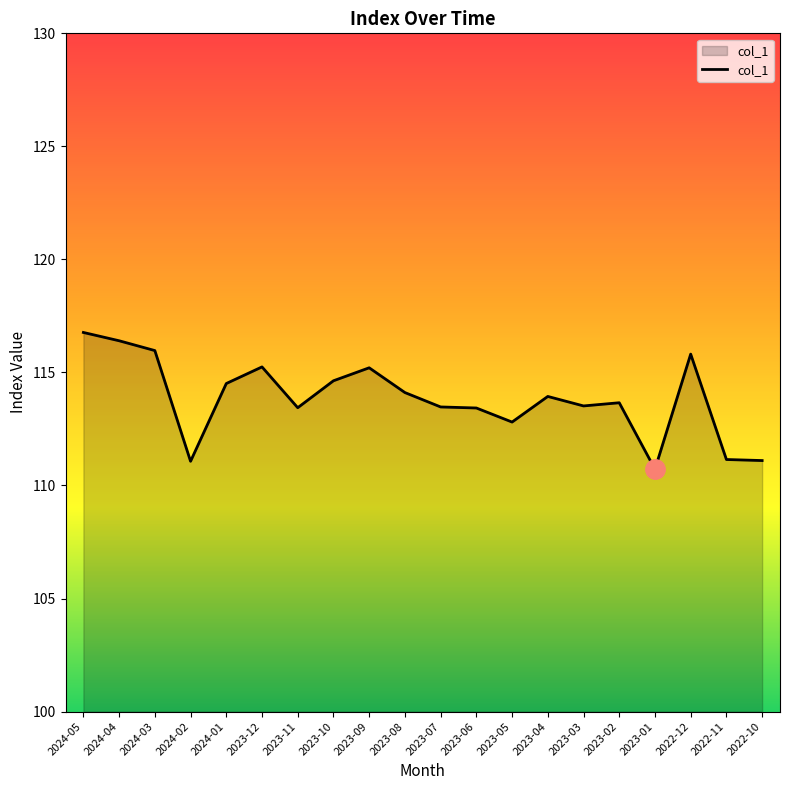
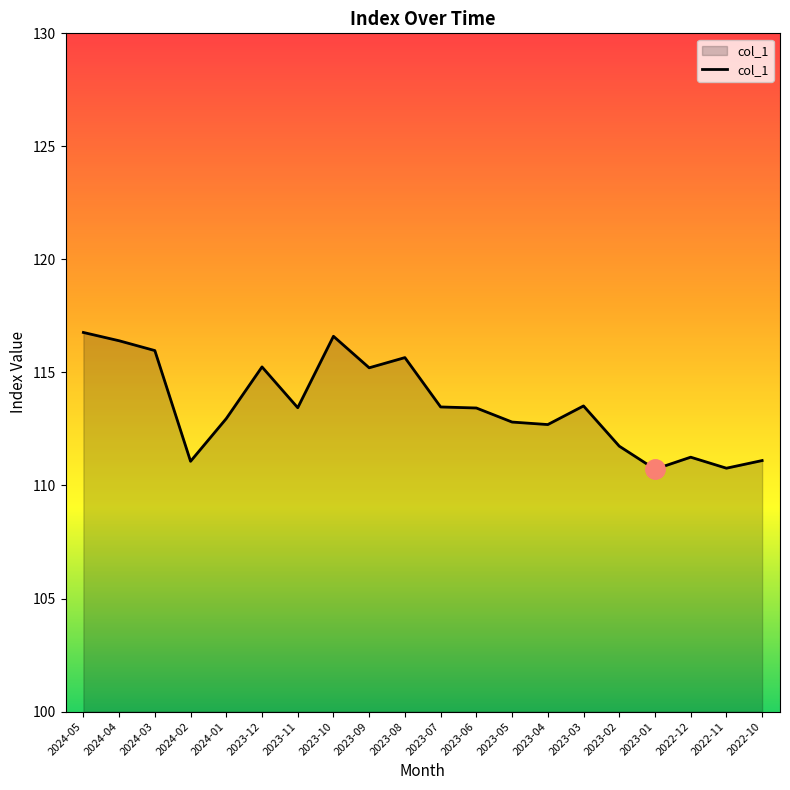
  {
    "col_1": {
      "2024-05": 116.8,
      "2024-04": 116.4,
      "2024-03": 116.0,
      "2024-02": 111.1,
-     "2024-01": 114.5,
+     "2024-01": 113.0,
      "2023-12": 115.2,
      "2023-11": 113.4,
-     "2023-10": 114.6,
+     "2023-10": 116.6,
      "2023-09": 115.2,
-     "2023-08": 114.1,
+     "2023-08": 115.7,
      "2023-07": 113.5,
      "2023-06": 113.4,
      "2023-05": 112.8,
-     "2023-04": 113.9,
+     "2023-04": 112.7,
      "2023-03": 113.5,
-     "2023-02": 113.7,
-     "2022-12": 115.8,
-     "2022-11": 111.1,
+     "2023-02": 111.7,
+     "2022-12": 111.3,
+     "2022-11": 110.8,
      "2022-10": 111.1
    }
  }
